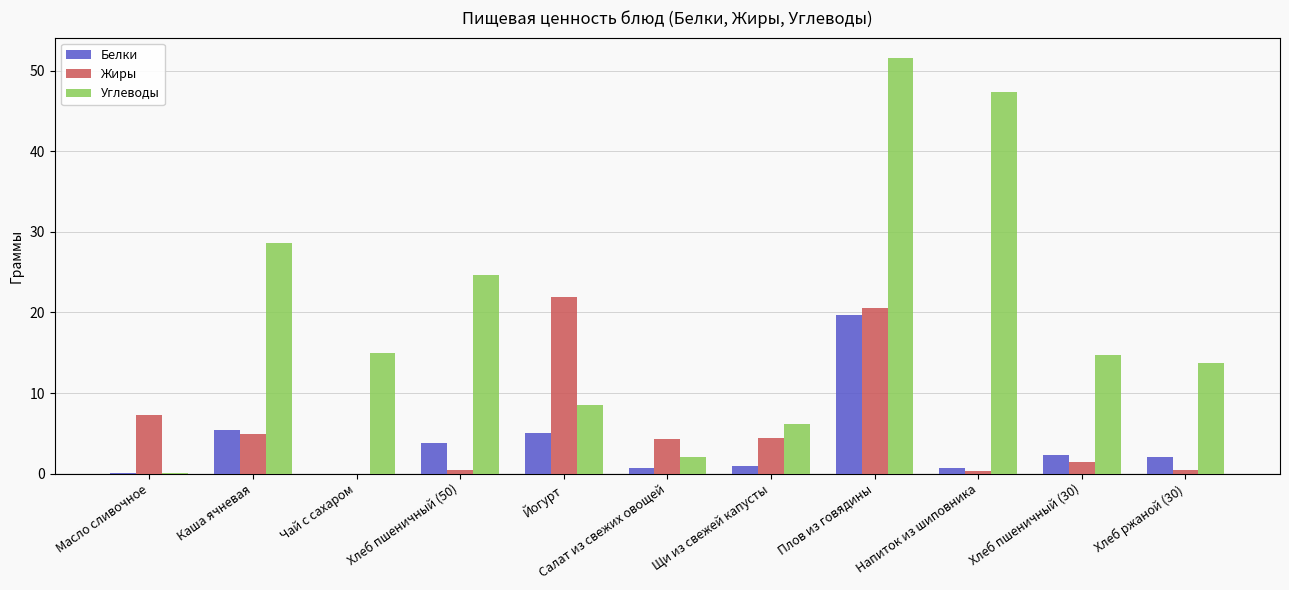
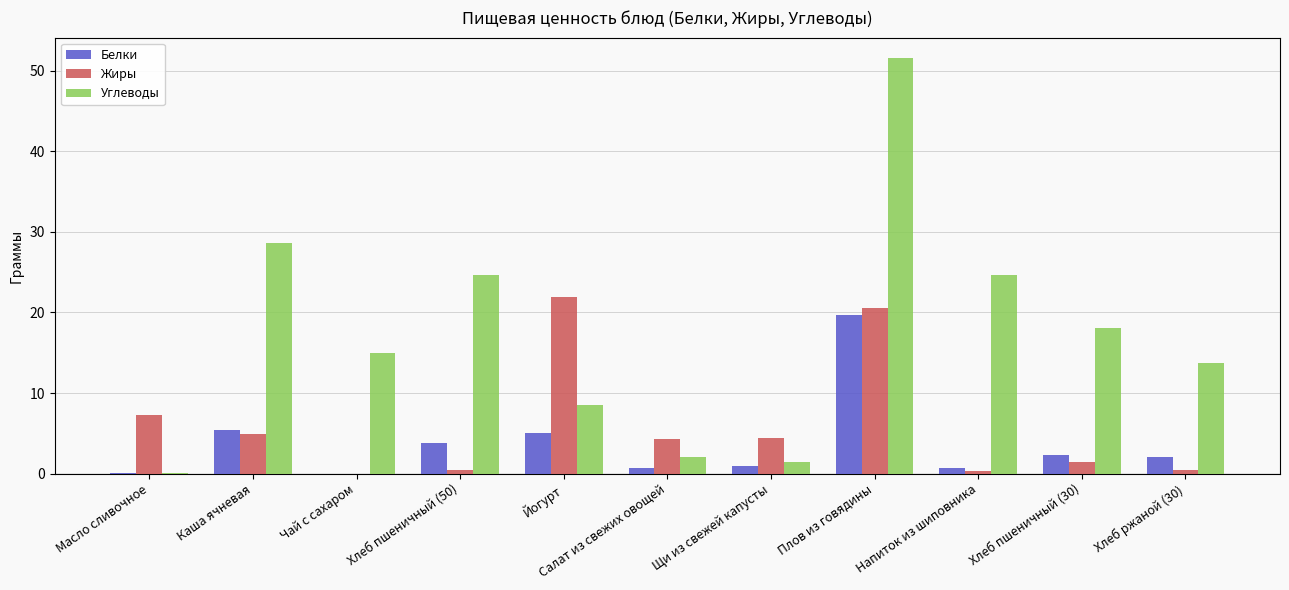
  {
    "Белки": {
      "Каша ячневая": 5,
      "Чай с сахаром": 0,
      "Хлеб пшеничный (50)": 4,
      "Йогурт": 5,
      "Салат из свежих овощей": 1,
      "Щи из свежей капусты": 1,
      "Плов из говядины": 20,
      "Напиток из шиповника": 1,
      "Хлеб пшеничный (30)": 2,
      "Хлеб ржаной (30)": 2
    },
    "Жиры": {
      "Масло сливочное": 7,
      "Каша ячневая": 5,
      "Чай с сахаром": 0,
      "Хлеб пшеничный (50)": 0,
      "Йогурт": 22,
      "Салат из свежих овощей": 4,
      "Щи из свежей капусты": 4,
      "Плов из говядины": 21,
      "Хлеб пшеничный (30)": 1,
      "Хлеб ржаной (30)": 0
    },
    "Углеводы": {
      "Каша ячневая": 29,
      "Чай с сахаром": 15,
      "Хлеб пшеничный (50)": 25,
      "Йогурт": 9,
      "Салат из свежих овощей": 2,
-     "Щи из свежей капусты": 6,
+     "Щи из свежей капусты": 1,
      "Плов из говядины": 52,
-     "Напиток из шиповника": 47,
-     "Хлеб пшеничный (30)": 15,
+     "Напиток из шиповника": 25,
+     "Хлеб пшеничный (30)": 18,
      "Хлеб ржаной (30)": 14
    }
  }
